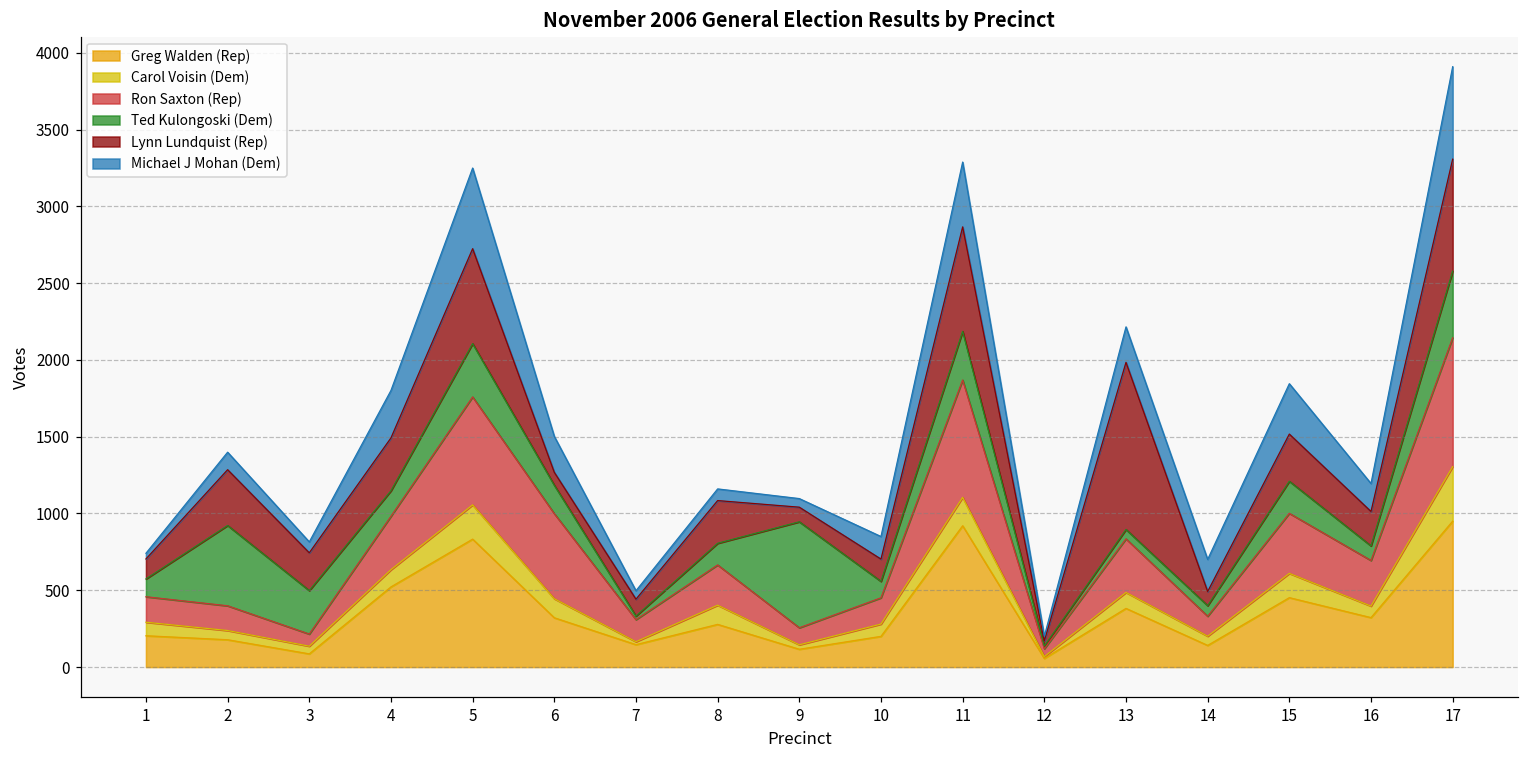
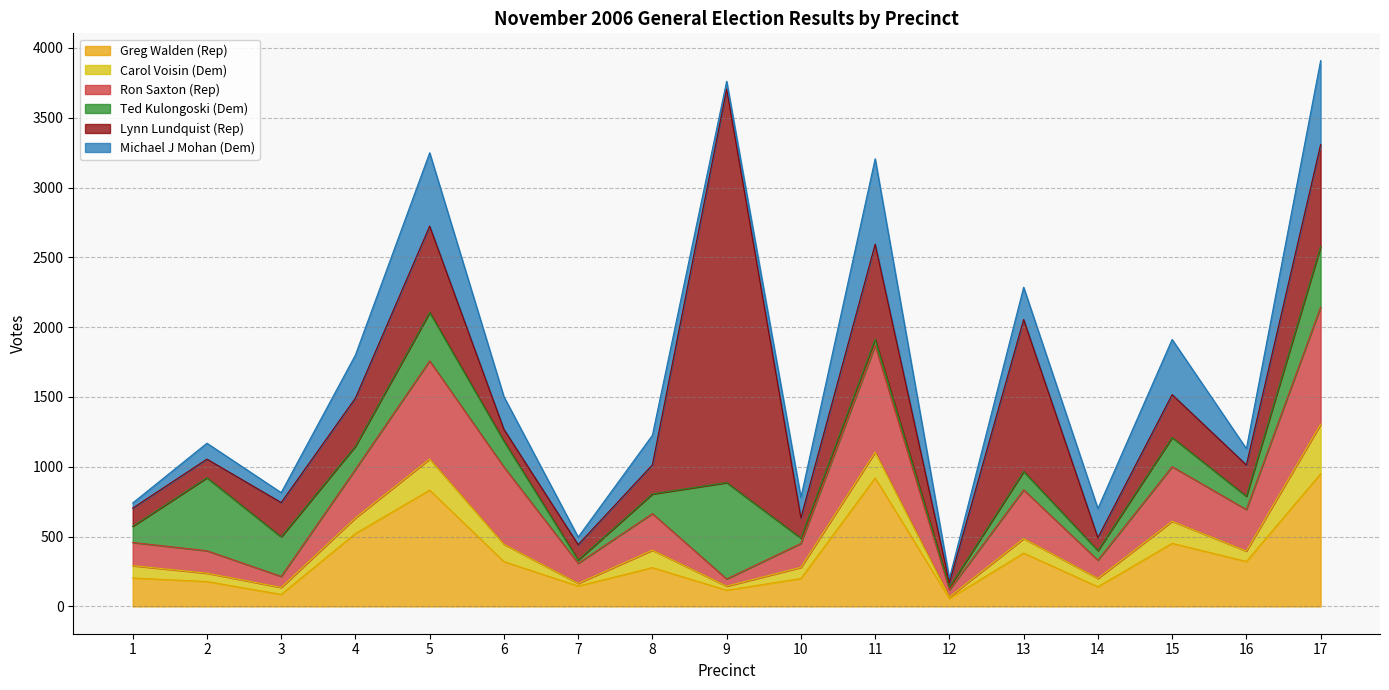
  {
    "Ron Saxton (Rep)": {
      "1": 170,
      "2": 160,
      "3": 80,
      "4": 350,
      "5": 700,
      "6": 550,
      "7": 140,
      "8": 260,
-     "9": 110,
+     "9": 50,
      "10": 170,
      "11": 760,
      "13": 350,
      "14": 130,
      "15": 390,
      "16": 300,
      "17": 840
    },
    "Ted Kulongoski (Dem)": {
      "1": 120,
      "2": 520,
      "3": 280,
      "4": 170,
      "5": 350,
      "6": 190,
      "7": 20,
      "8": 140,
      "9": 690,
-     "10": 110,
-     "11": 320,
-     "13": 60,
+     "10": 40,
+     "11": 50,
+     "13": 130,
      "14": 70,
      "15": 210,
      "16": 100,
      "17": 430
    },
    "Lynn Lundquist (Rep)": {
      "1": 130,
-     "2": 360,
+     "2": 130,
      "3": 250,
      "4": 340,
      "5": 620,
      "6": 80,
      "7": 110,
-     "8": 280,
-     "9": 100,
+     "8": 210,
+     "9": 2820,
      "10": 150,
      "11": 680,
      "12": 30,
      "13": 1090,
      "14": 90,
      "15": 310,
      "16": 220,
      "17": 730
    },
    "Michael J Mohan (Dem)": {
      "1": 40,
      "2": 110,
      "3": 70,
      "4": 310,
      "5": 530,
      "6": 230,
      "7": 60,
-     "8": 80,
+     "8": 210,
      "9": 60,
      "10": 150,
-     "11": 420,
+     "11": 610,
      "12": 30,
      "13": 230,
      "14": 210,
-     "15": 330,
-     "16": 180,
+     "15": 400,
+     "16": 120,
      "17": 600
    }
  }
